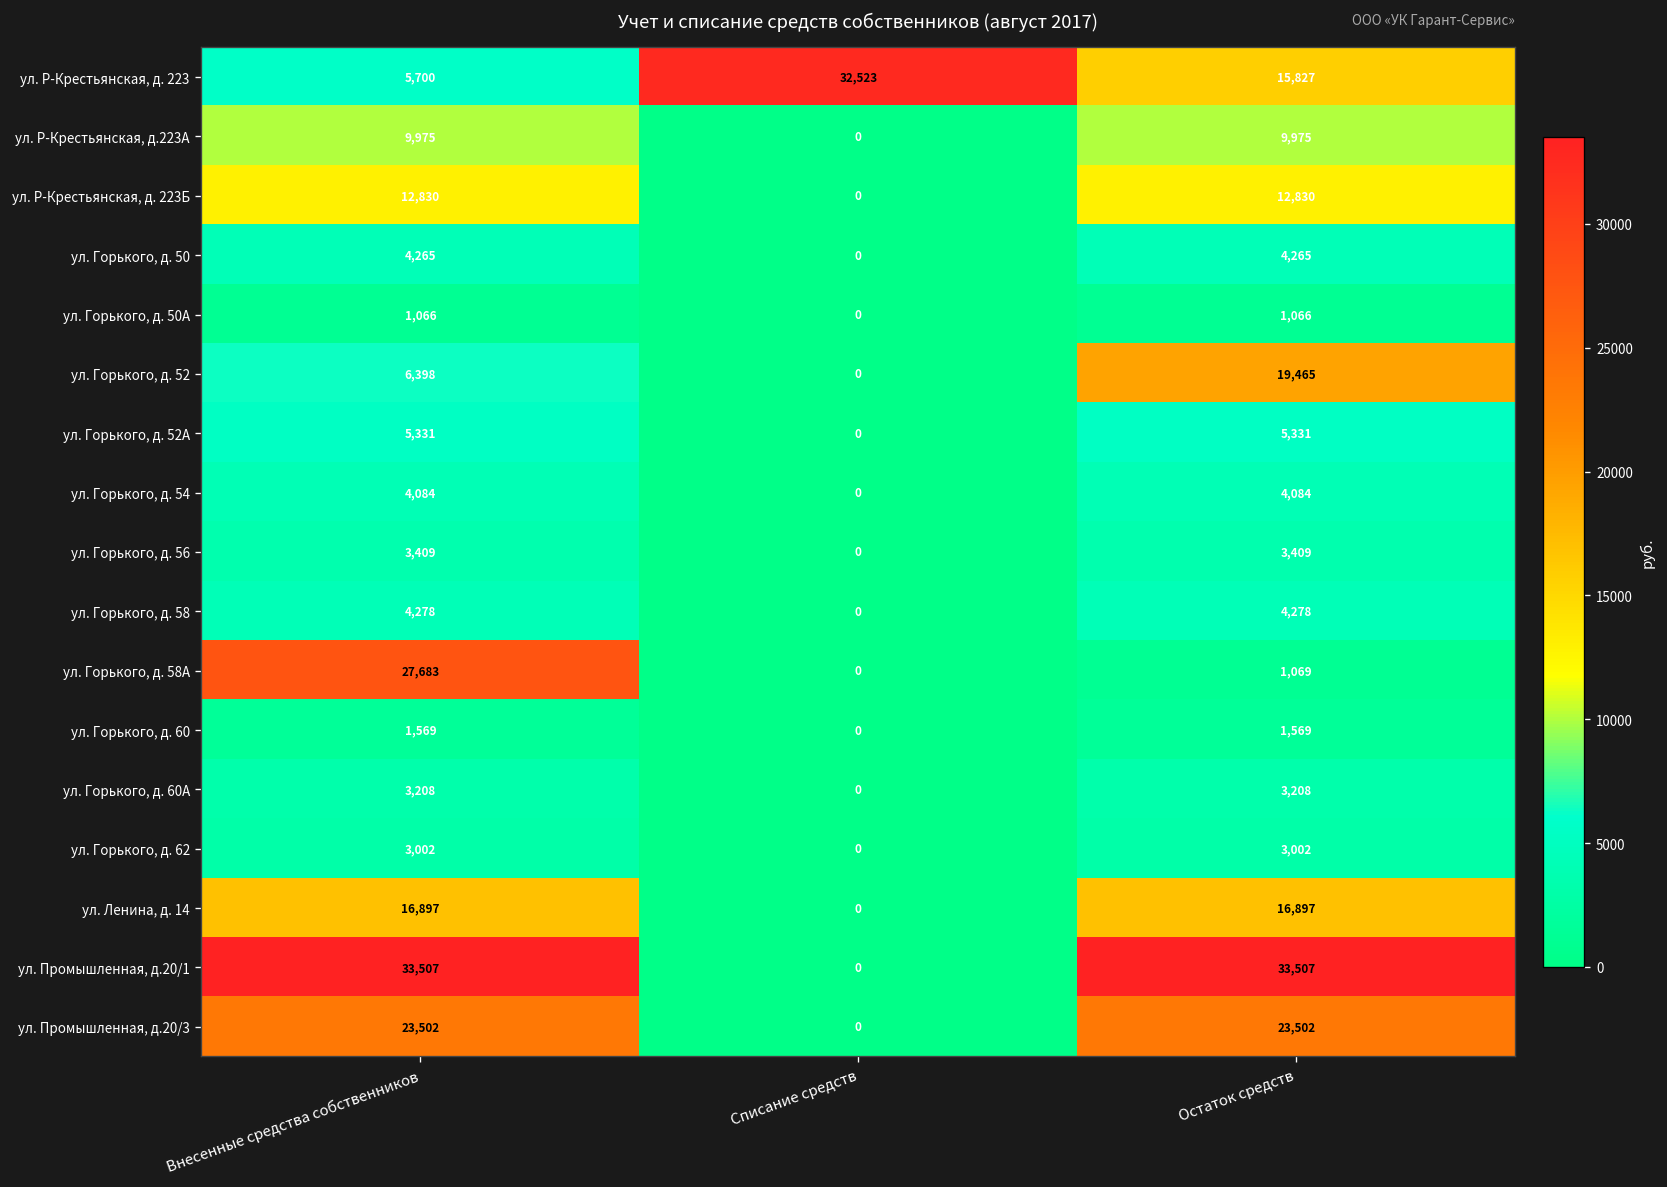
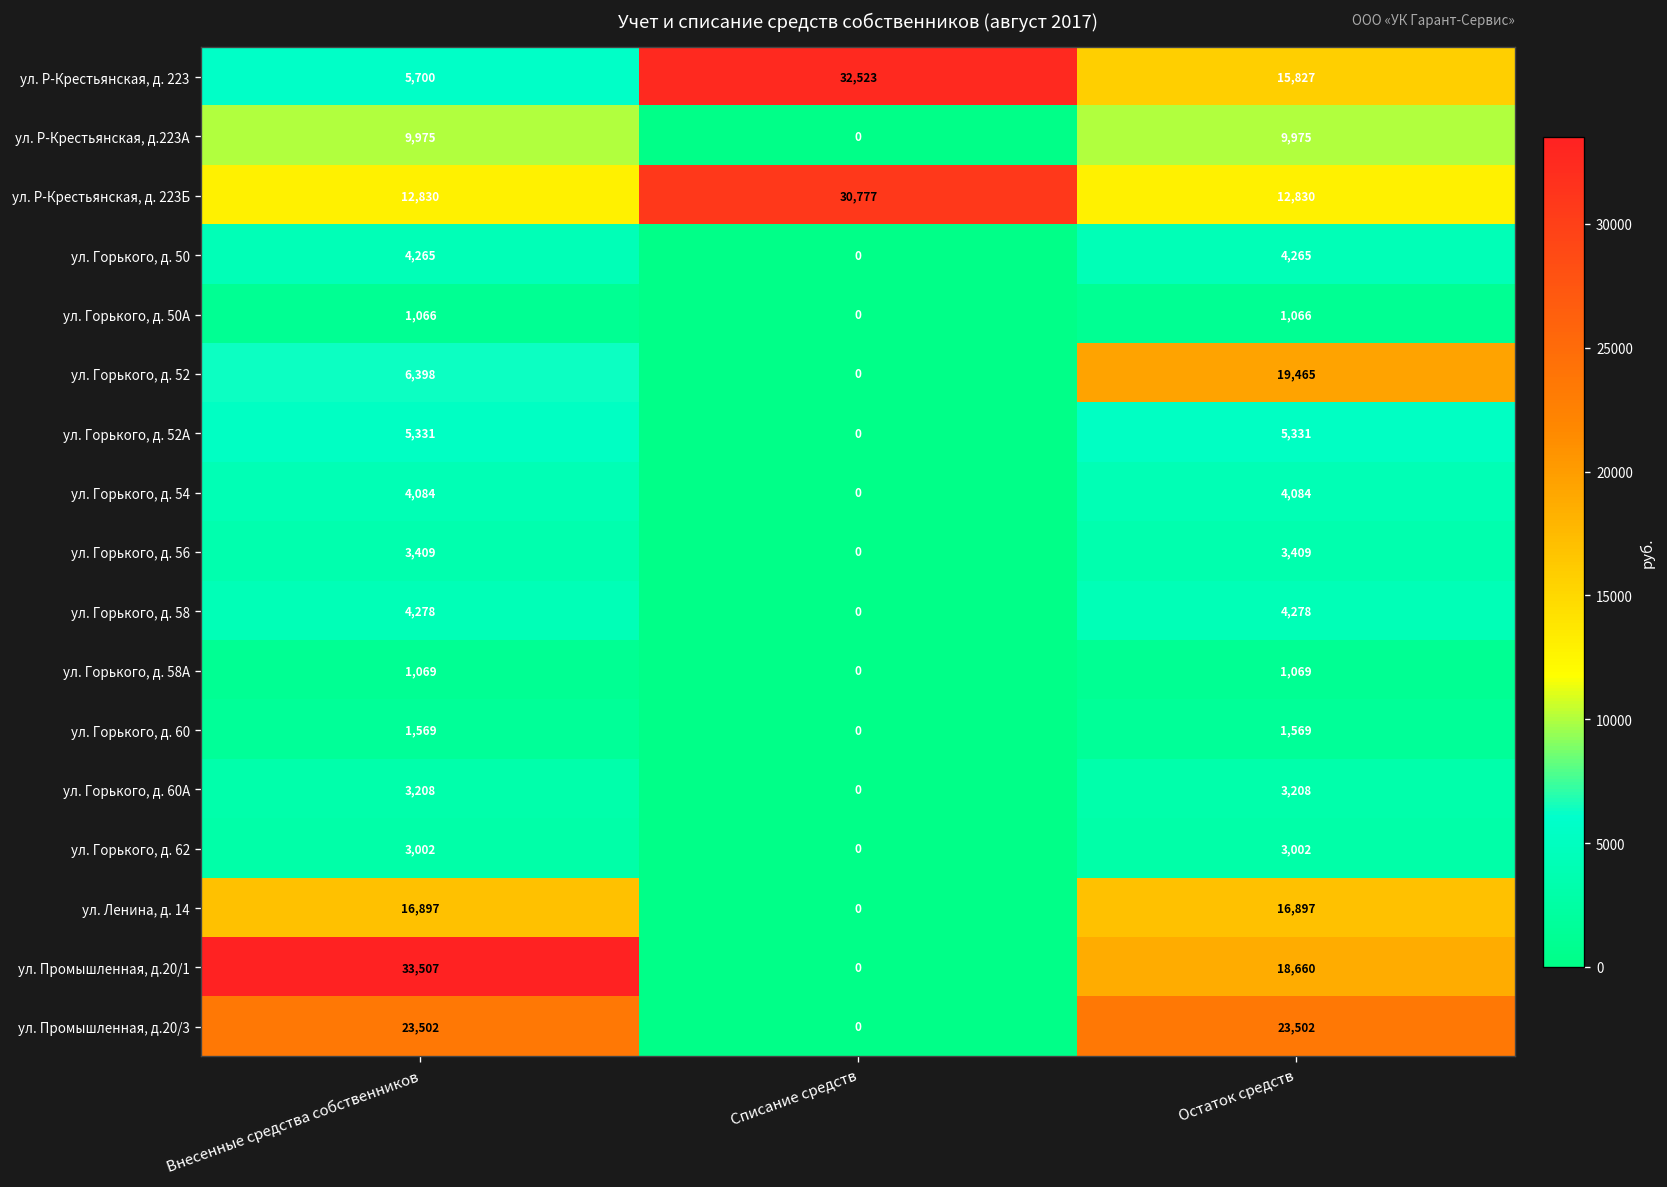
  {
    "ул. Р-Крестьянская, д. 223": {
      "Внесенные средства собственников": "5,700",
      "Списание средств": "32,523",
      "Остаток средств": "15,827"
    },
    "ул. Р-Крестьянская, д.223А": {
      "Внесенные средства собственников": "9,975",
      "Списание средств": "0",
      "Остаток средств": "9,975"
    },
    "ул. Р-Крестьянская, д. 223Б": {
      "Внесенные средства собственников": "12,830",
-     "Списание средств": "0",
+     "Списание средств": "30,777",
      "Остаток средств": "12,830"
    },
    "ул. Горького, д. 50": {
      "Внесенные средства собственников": "4,265",
      "Списание средств": "0",
      "Остаток средств": "4,265"
    },
    "ул. Горького, д. 50А": {
      "Внесенные средства собственников": "1,066",
      "Списание средств": "0",
      "Остаток средств": "1,066"
    },
    "ул. Горького, д. 52": {
      "Внесенные средства собственников": "6,398",
      "Списание средств": "0",
      "Остаток средств": "19,465"
    },
    "ул. Горького, д. 52А": {
      "Внесенные средства собственников": "5,331",
      "Списание средств": "0",
      "Остаток средств": "5,331"
    },
    "ул. Горького, д. 54": {
      "Внесенные средства собственников": "4,084",
      "Списание средств": "0",
      "Остаток средств": "4,084"
    },
    "ул. Горького, д. 56": {
      "Внесенные средства собственников": "3,409",
      "Списание средств": "0",
      "Остаток средств": "3,409"
    },
    "ул. Горького, д. 58": {
      "Внесенные средства собственников": "4,278",
      "Списание средств": "0",
      "Остаток средств": "4,278"
    },
    "ул. Горького, д. 58А": {
-     "Внесенные средства собственников": "27,683",
+     "Внесенные средства собственников": "1,069",
      "Списание средств": "0",
      "Остаток средств": "1,069"
    },
    "ул. Горького, д. 60": {
      "Внесенные средства собственников": "1,569",
      "Списание средств": "0",
      "Остаток средств": "1,569"
    },
    "ул. Горького, д. 60А": {
      "Внесенные средства собственников": "3,208",
      "Списание средств": "0",
      "Остаток средств": "3,208"
    },
    "ул. Горького, д. 62": {
      "Внесенные средства собственников": "3,002",
      "Списание средств": "0",
      "Остаток средств": "3,002"
    },
    "ул. Ленина, д. 14": {
      "Внесенные средства собственников": "16,897",
      "Списание средств": "0",
      "Остаток средств": "16,897"
    },
    "ул. Промышленная, д.20/1": {
      "Внесенные средства собственников": "33,507",
      "Списание средств": "0",
-     "Остаток средств": "33,507"
+     "Остаток средств": "18,660"
    },
    "ул. Промышленная, д.20/3": {
      "Внесенные средства собственников": "23,502",
      "Списание средств": "0",
      "Остаток средств": "23,502"
    }
  }
